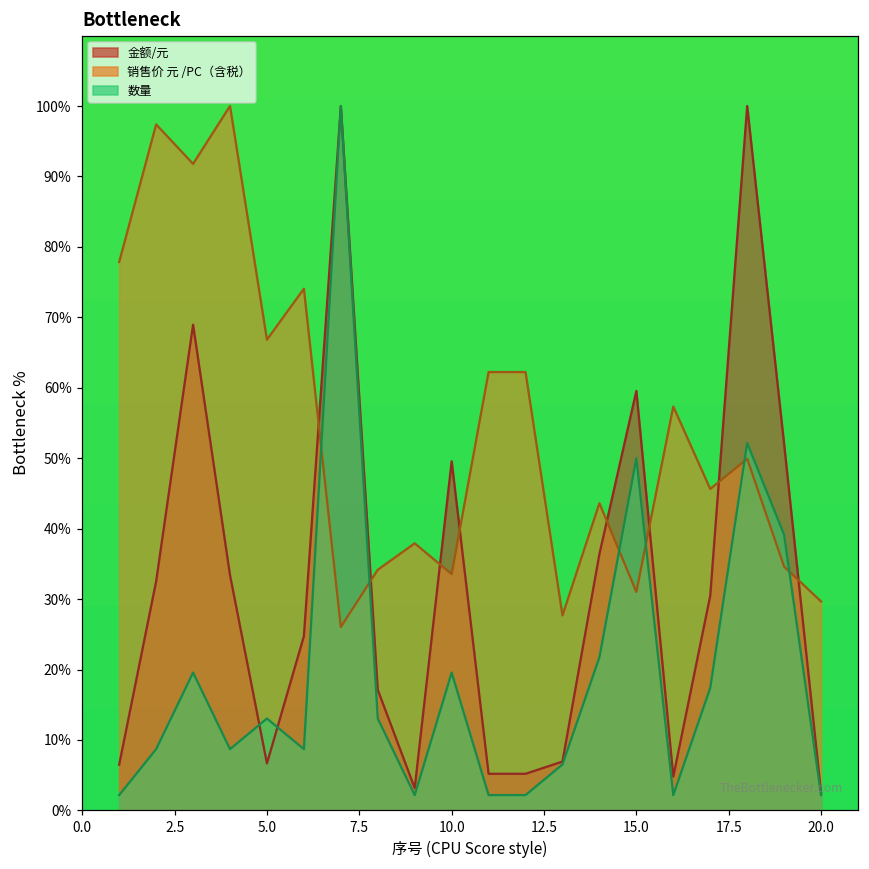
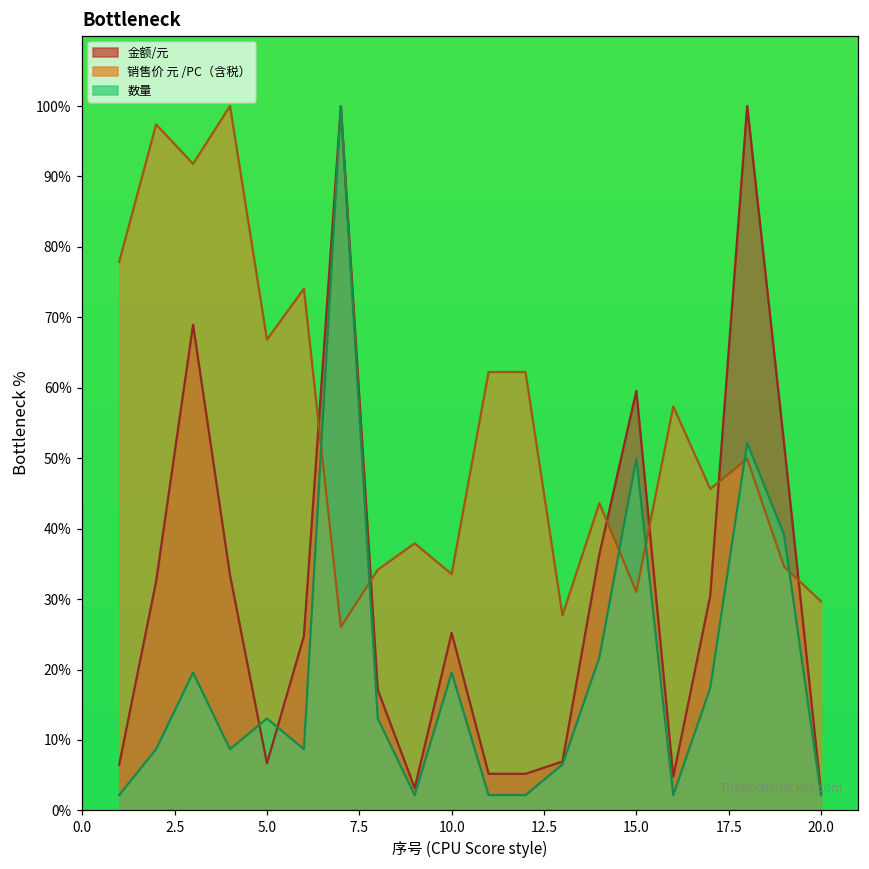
  {
    "金额/元": {
      "5.0": "7%",
-     "10.0": "50%",
+     "10.0": "25%",
      "15.0": "60%"
    },
    "销售价 元 /PC（含税）": {
      "5.0": "67%",
      "10.0": "34%",
      "15.0": "31%",
      "20.0": "30%"
    },
    "数量": {
      "5.0": "13%",
      "10.0": "20%",
      "15.0": "50%"
    }
  }
